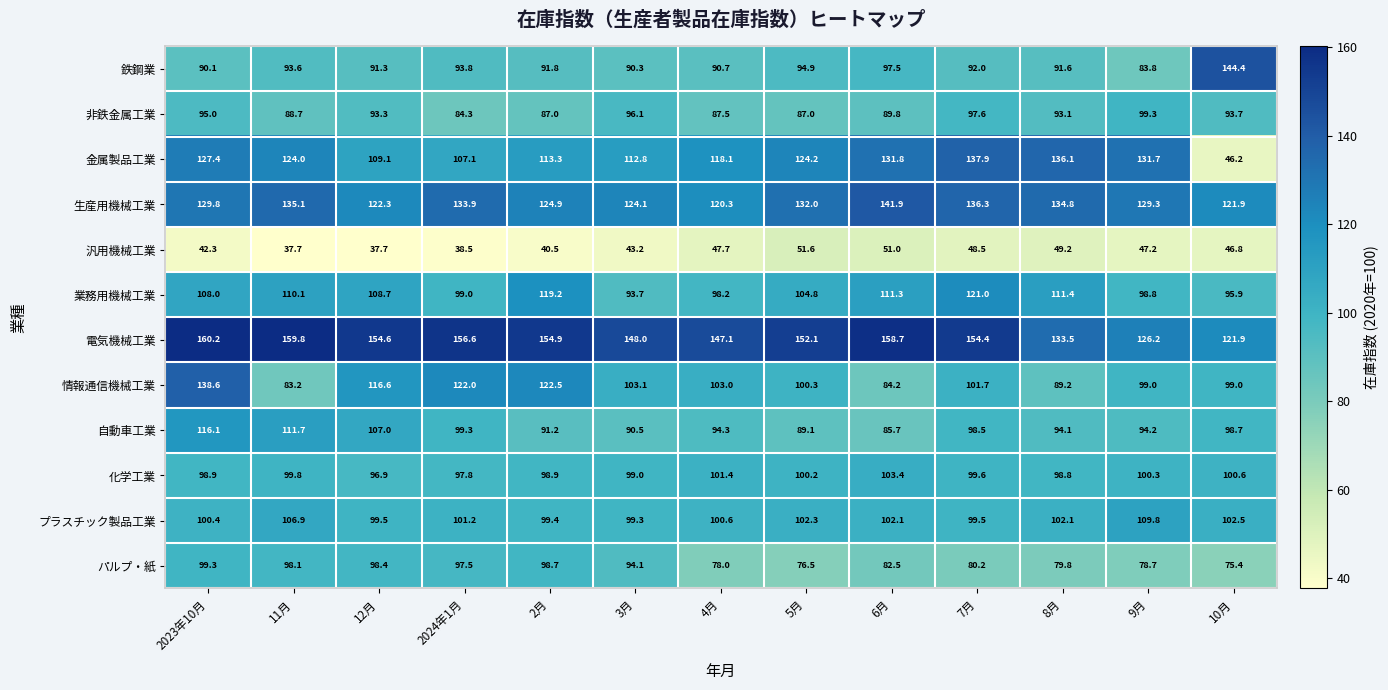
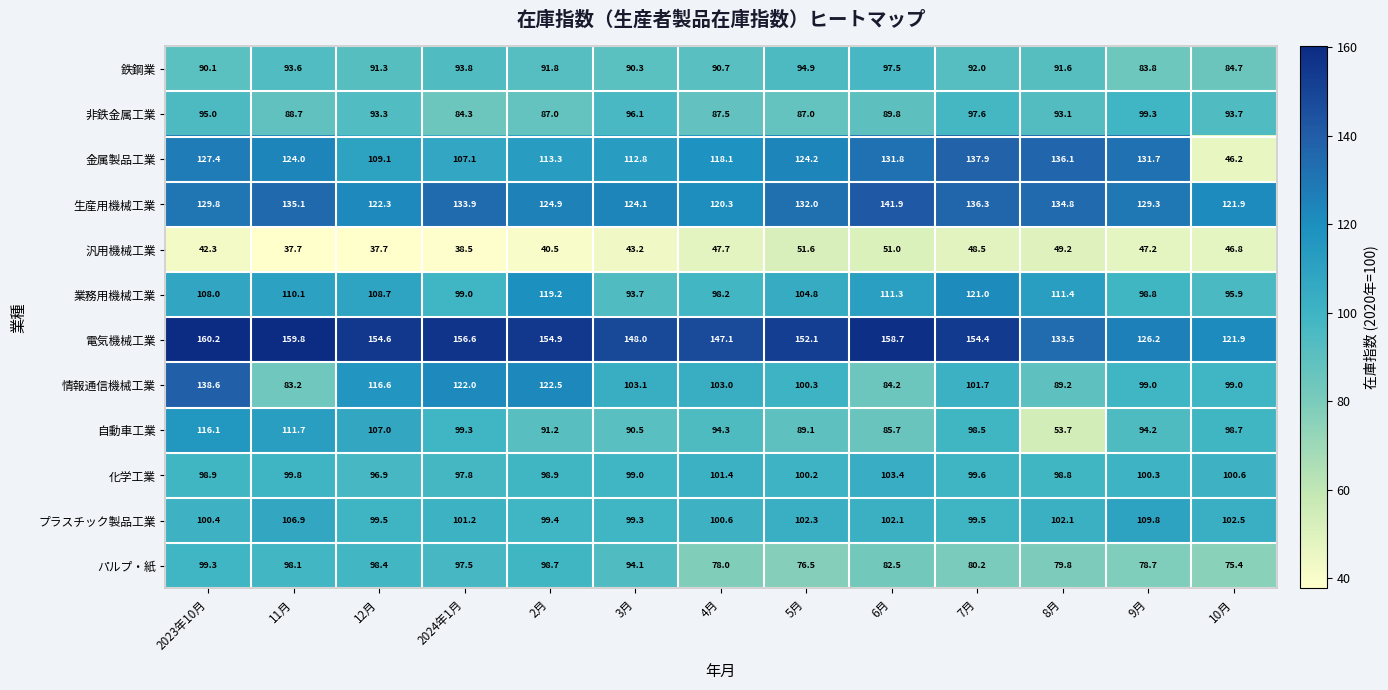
  {
    "鉄鋼業": {
      "2023年10月": 90.1,
      "11月": 93.6,
      "12月": 91.3,
      "2024年1月": 93.8,
      "2月": 91.8,
      "3月": 90.3,
      "4月": 90.7,
      "5月": 94.9,
      "6月": 97.5,
      "7月": 92.0,
      "8月": 91.6,
      "9月": 83.8,
-     "10月": 144.4
+     "10月": 84.7
    },
    "非鉄金属工業": {
      "2023年10月": 95.0,
      "11月": 88.7,
      "12月": 93.3,
      "2024年1月": 84.3,
      "2月": 87.0,
      "3月": 96.1,
      "4月": 87.5,
      "5月": 87.0,
      "6月": 89.8,
      "7月": 97.6,
      "8月": 93.1,
      "9月": 99.3,
      "10月": 93.7
    },
    "金属製品工業": {
      "2023年10月": 127.4,
      "11月": 124.0,
      "12月": 109.1,
      "2024年1月": 107.1,
      "2月": 113.3,
      "3月": 112.8,
      "4月": 118.1,
      "5月": 124.2,
      "6月": 131.8,
      "7月": 137.9,
      "8月": 136.1,
      "9月": 131.7,
      "10月": 46.2
    },
    "生産用機械工業": {
      "2023年10月": 129.8,
      "11月": 135.1,
      "12月": 122.3,
      "2024年1月": 133.9,
      "2月": 124.9,
      "3月": 124.1,
      "4月": 120.3,
      "5月": 132.0,
      "6月": 141.9,
      "7月": 136.3,
      "8月": 134.8,
      "9月": 129.3,
      "10月": 121.9
    },
    "汎用機械工業": {
      "2023年10月": 42.3,
      "11月": 37.7,
      "12月": 37.7,
      "2024年1月": 38.5,
      "2月": 40.5,
      "3月": 43.2,
      "4月": 47.7,
      "5月": 51.6,
      "6月": 51.0,
      "7月": 48.5,
      "8月": 49.2,
      "9月": 47.2,
      "10月": 46.8
    },
    "業務用機械工業": {
      "2023年10月": 108.0,
      "11月": 110.1,
      "12月": 108.7,
      "2024年1月": 99.0,
      "2月": 119.2,
      "3月": 93.7,
      "4月": 98.2,
      "5月": 104.8,
      "6月": 111.3,
      "7月": 121.0,
      "8月": 111.4,
      "9月": 98.8,
      "10月": 95.9
    },
    "電気機械工業": {
      "2023年10月": 160.2,
      "11月": 159.8,
      "12月": 154.6,
      "2024年1月": 156.6,
      "2月": 154.9,
      "3月": 148.0,
      "4月": 147.1,
      "5月": 152.1,
      "6月": 158.7,
      "7月": 154.4,
      "8月": 133.5,
      "9月": 126.2,
      "10月": 121.9
    },
    "情報通信機械工業": {
      "2023年10月": 138.6,
      "11月": 83.2,
      "12月": 116.6,
      "2024年1月": 122.0,
      "2月": 122.5,
      "3月": 103.1,
      "4月": 103.0,
      "5月": 100.3,
      "6月": 84.2,
      "7月": 101.7,
      "8月": 89.2,
      "9月": 99.0,
      "10月": 99.0
    },
    "自動車工業": {
      "2023年10月": 116.1,
      "11月": 111.7,
      "12月": 107.0,
      "2024年1月": 99.3,
      "2月": 91.2,
      "3月": 90.5,
      "4月": 94.3,
      "5月": 89.1,
      "6月": 85.7,
      "7月": 98.5,
-     "8月": 94.1,
+     "8月": 53.7,
      "9月": 94.2,
      "10月": 98.7
    },
    "化学工業": {
      "2023年10月": 98.9,
      "11月": 99.8,
      "12月": 96.9,
      "2024年1月": 97.8,
      "2月": 98.9,
      "3月": 99.0,
      "4月": 101.4,
      "5月": 100.2,
      "6月": 103.4,
      "7月": 99.6,
      "8月": 98.8,
      "9月": 100.3,
      "10月": 100.6
    },
    "プラスチック製品工業": {
      "2023年10月": 100.4,
      "11月": 106.9,
      "12月": 99.5,
      "2024年1月": 101.2,
      "2月": 99.4,
      "3月": 99.3,
      "4月": 100.6,
      "5月": 102.3,
      "6月": 102.1,
      "7月": 99.5,
      "8月": 102.1,
      "9月": 109.8,
      "10月": 102.5
    },
    "パルプ・紙": {
      "2023年10月": 99.3,
      "11月": 98.1,
      "12月": 98.4,
      "2024年1月": 97.5,
      "2月": 98.7,
      "3月": 94.1,
      "4月": 78.0,
      "5月": 76.5,
      "6月": 82.5,
      "7月": 80.2,
      "8月": 79.8,
      "9月": 78.7,
      "10月": 75.4
    }
  }
